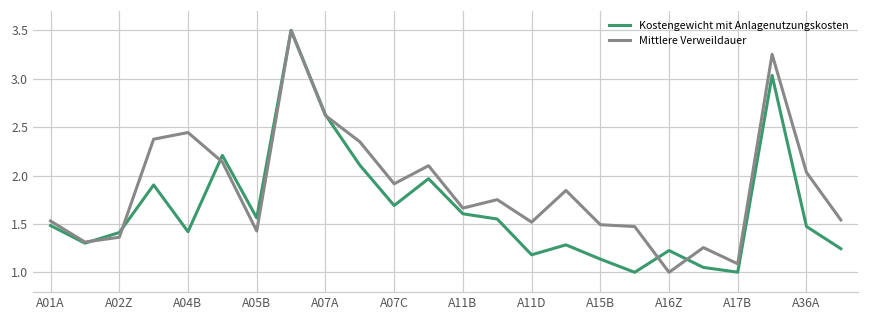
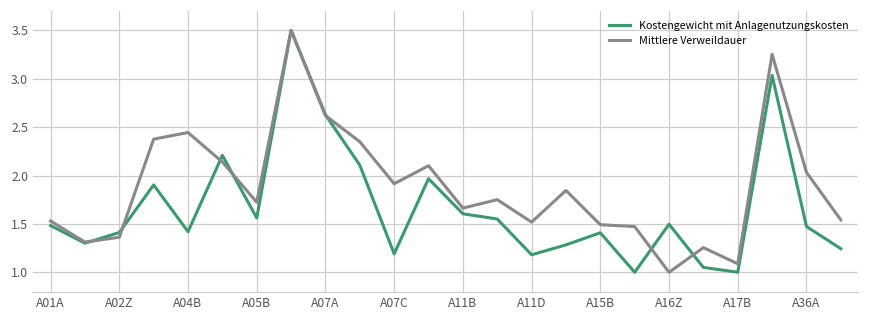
  {
    "Kostengewicht mit Anlagenutzungskosten": {
      "A01A": 1.5,
      "A02Z": 1.4,
      "A04B": 1.4,
      "A05B": 1.6,
-     "A07C": 1.7,
+     "A07C": 1.2,
      "A11B": 1.6,
      "A11D": 1.2,
-     "A15B": 1.1,
-     "A16Z": 1.2,
+     "A15B": 1.4,
+     "A16Z": 1.5,
      "A17B": 1.0,
      "A36A": 1.5
    },
    "Mittlere Verweildauer": {
      "A01A": 1.5,
      "A02Z": 1.4,
      "A04B": 2.4,
-     "A05B": 1.4,
+     "A05B": 1.7,
      "A07C": 1.9,
      "A11B": 1.7,
      "A11D": 1.5,
      "A15B": 1.5,
      "A16Z": 1.0,
      "A17B": 1.1,
      "A36A": 2.0
    }
  }
